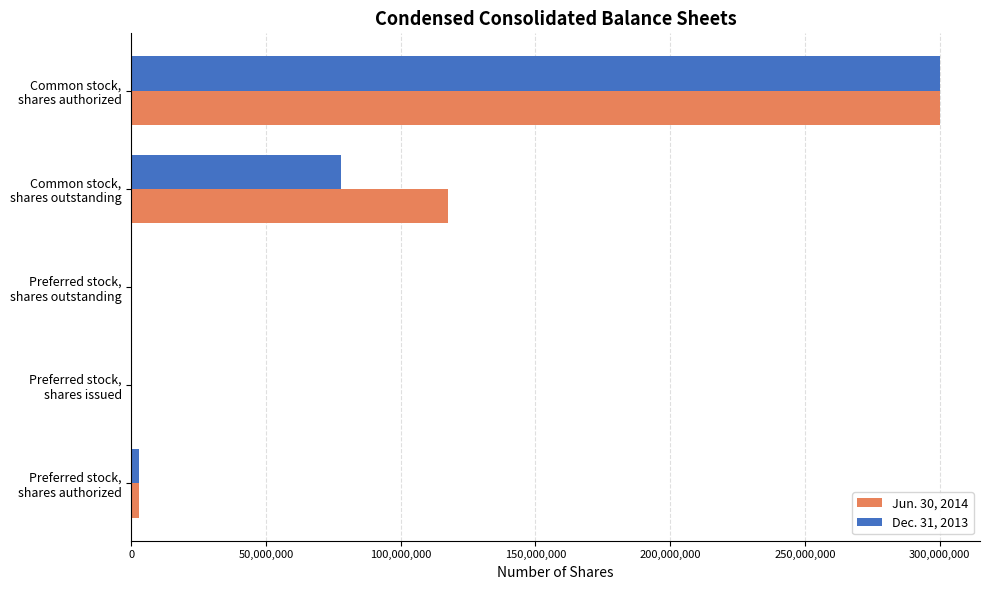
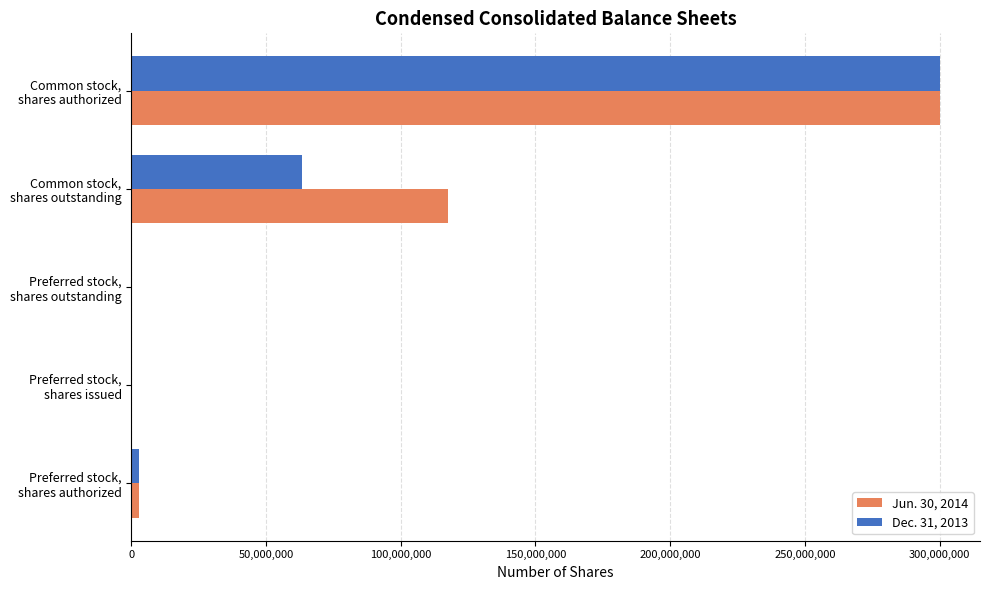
  {
    "Jun. 30, 2014": {
      "Common stock, shares authorized": "300,000,000",
      "Common stock, shares outstanding": "117,000,000",
      "Preferred stock, shares outstanding": "0",
      "Preferred stock, shares issued": "0",
      "Preferred stock, shares authorized": "3,000,000"
    },
    "Dec. 31, 2013": {
      "Common stock, shares authorized": "300,000,000",
-     "Common stock, shares outstanding": "78,000,000",
+     "Common stock, shares outstanding": "63,000,000",
      "Preferred stock, shares outstanding": "0",
      "Preferred stock, shares issued": "0",
      "Preferred stock, shares authorized": "3,000,000"
    }
  }
